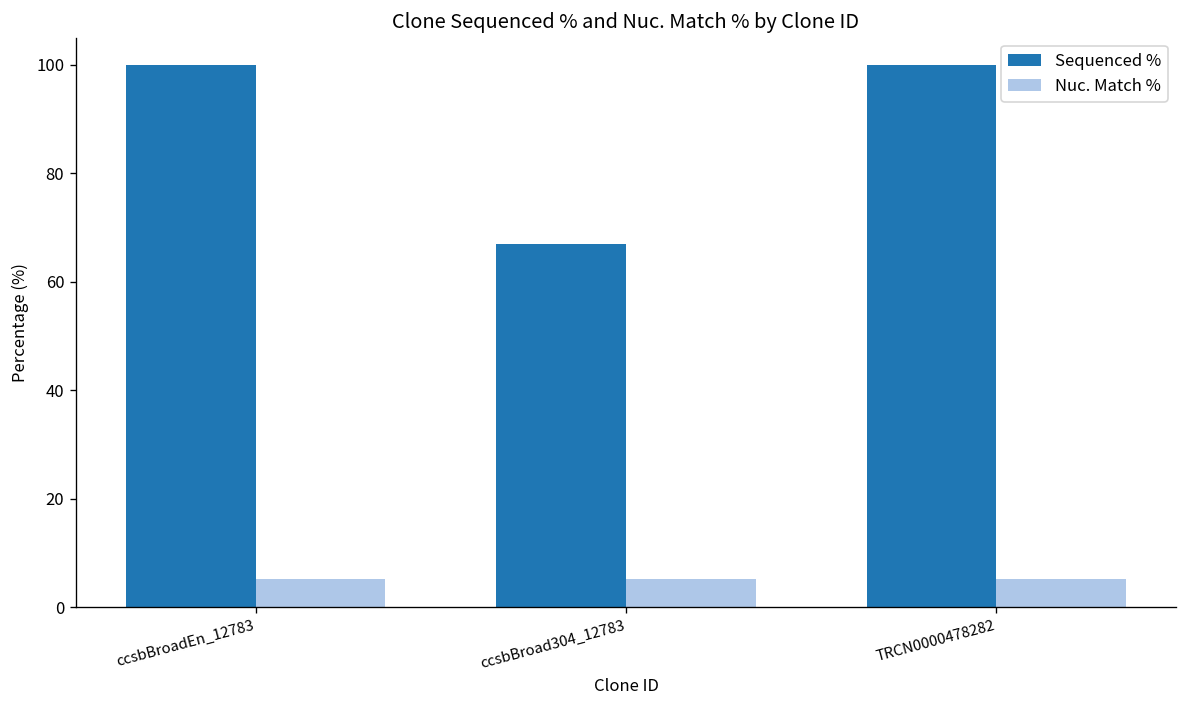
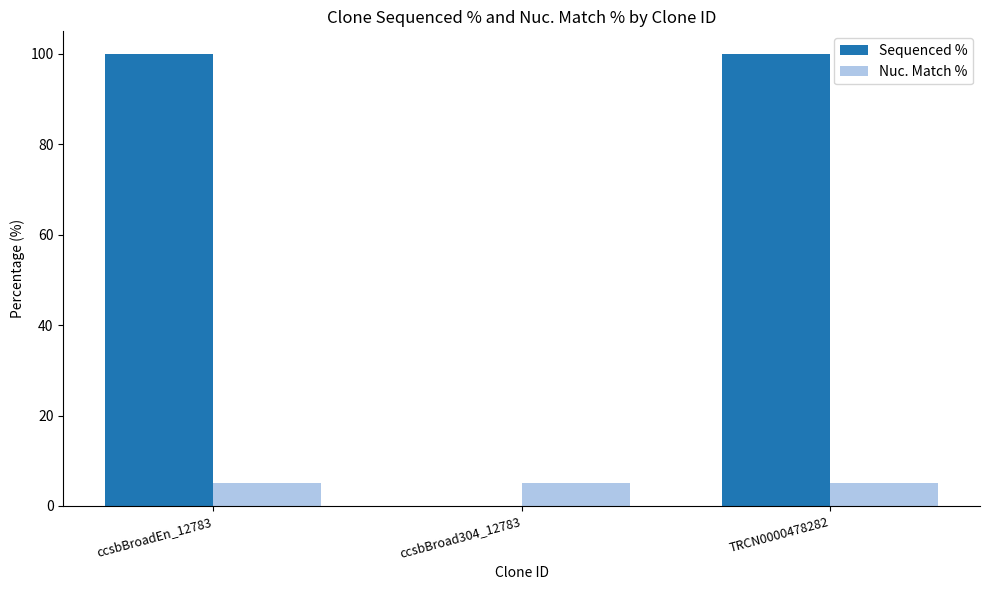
  {
    "Sequenced %": {
      "ccsbBroadEn_12783": 100,
-     "ccsbBroad304_12783": 67,
+     "ccsbBroad304_12783": 0,
      "TRCN0000478282": 100
    },
    "Nuc. Match %": {
      "ccsbBroadEn_12783": 5,
      "ccsbBroad304_12783": 5,
      "TRCN0000478282": 5
    }
  }
